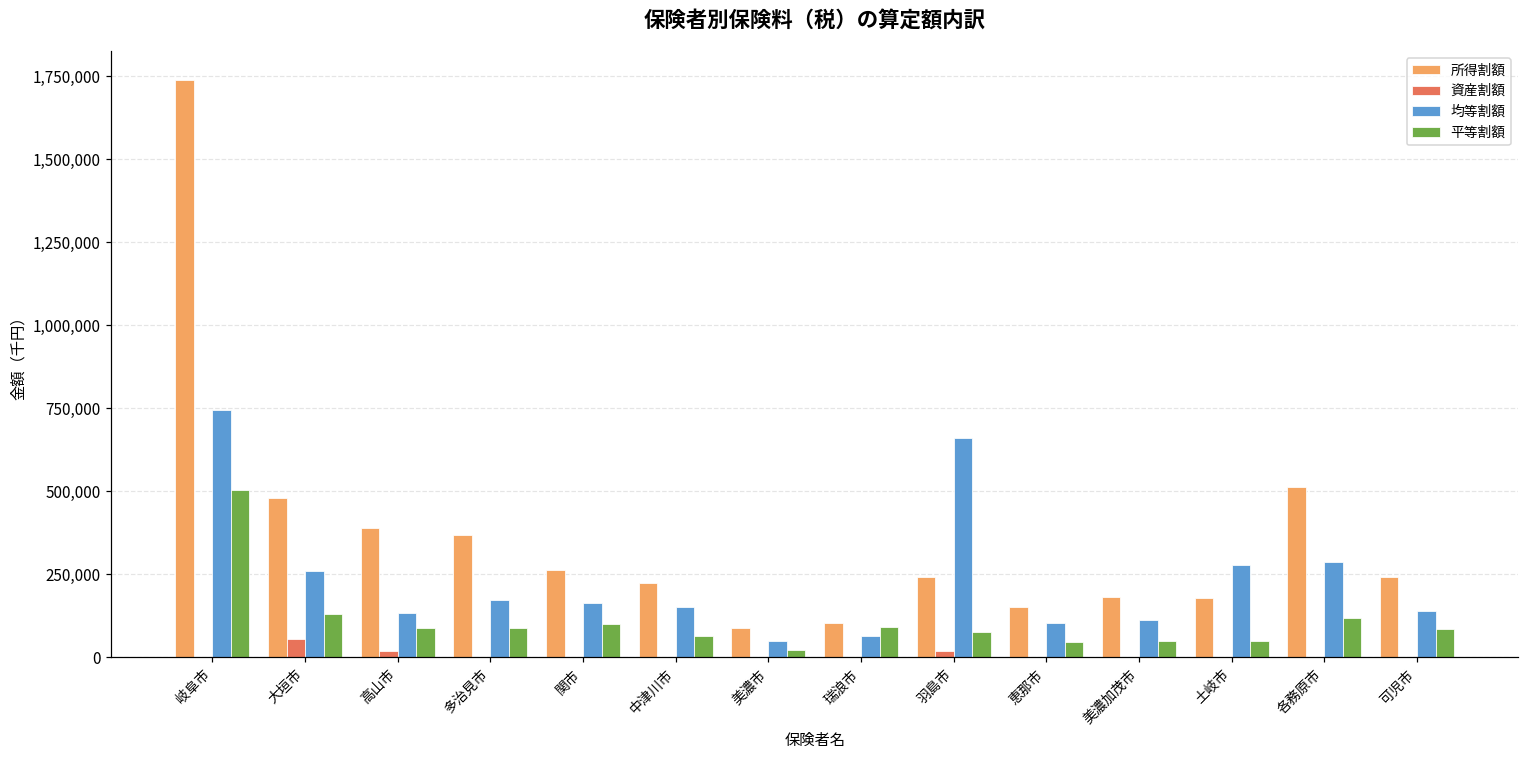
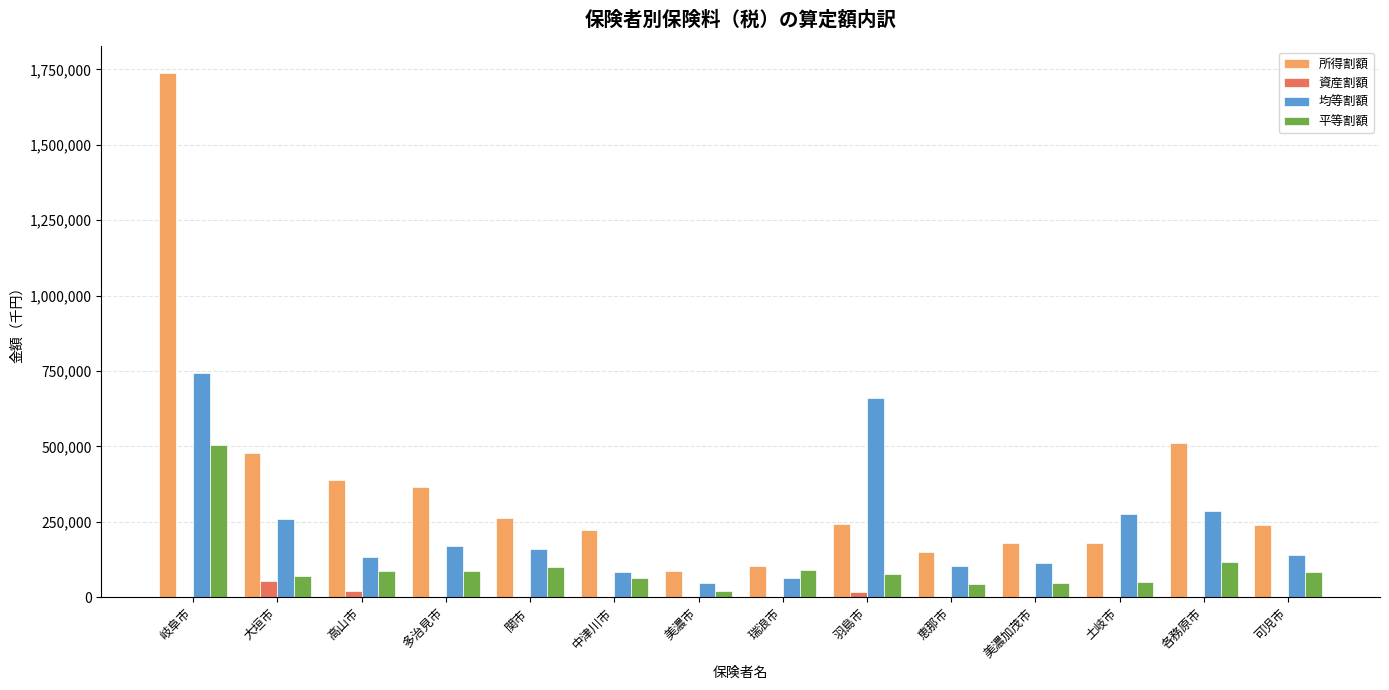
  {
    "均等割額": {
      "岐阜市": "750,000",
      "大垣市": "260,000",
      "高山市": "130,000",
      "多治見市": "170,000",
      "関市": "160,000",
-     "中津川市": "150,000",
+     "中津川市": "80,000",
      "美濃市": "50,000",
      "瑞浪市": "60,000",
      "羽島市": "660,000",
      "恵那市": "100,000",
      "美濃加茂市": "110,000",
      "土岐市": "280,000",
      "各務原市": "290,000",
      "可児市": "140,000"
    },
    "平等割額": {
      "岐阜市": "500,000",
-     "大垣市": "130,000",
+     "大垣市": "70,000",
      "高山市": "90,000",
      "多治見市": "90,000",
      "関市": "100,000",
      "中津川市": "60,000",
      "美濃市": "20,000",
      "瑞浪市": "90,000",
      "羽島市": "80,000",
      "恵那市": "50,000",
      "美濃加茂市": "50,000",
      "土岐市": "50,000",
      "各務原市": "120,000",
      "可児市": "80,000"
    }
  }
